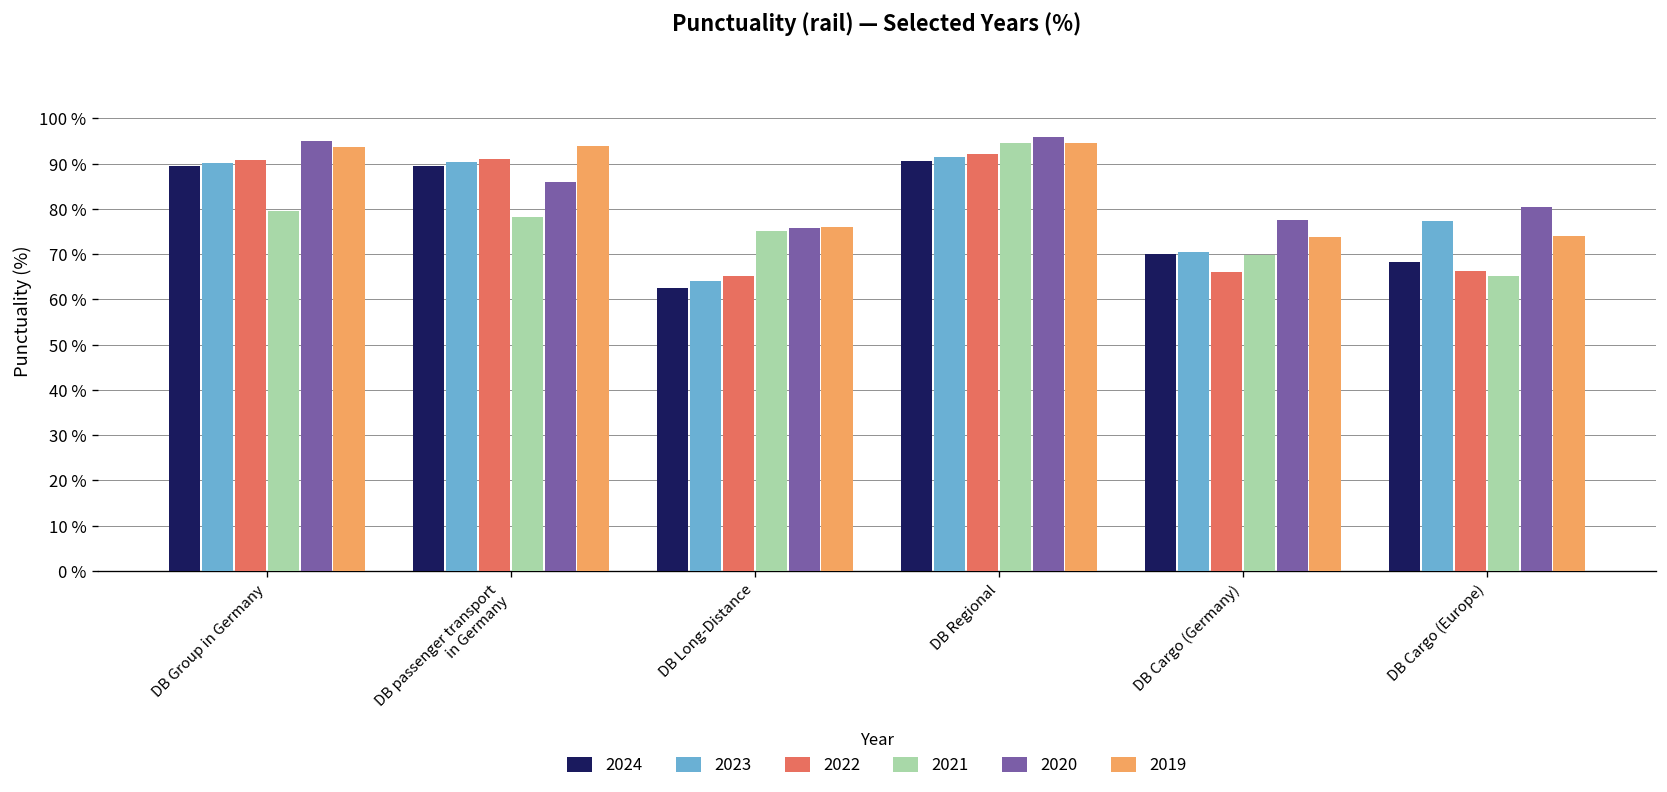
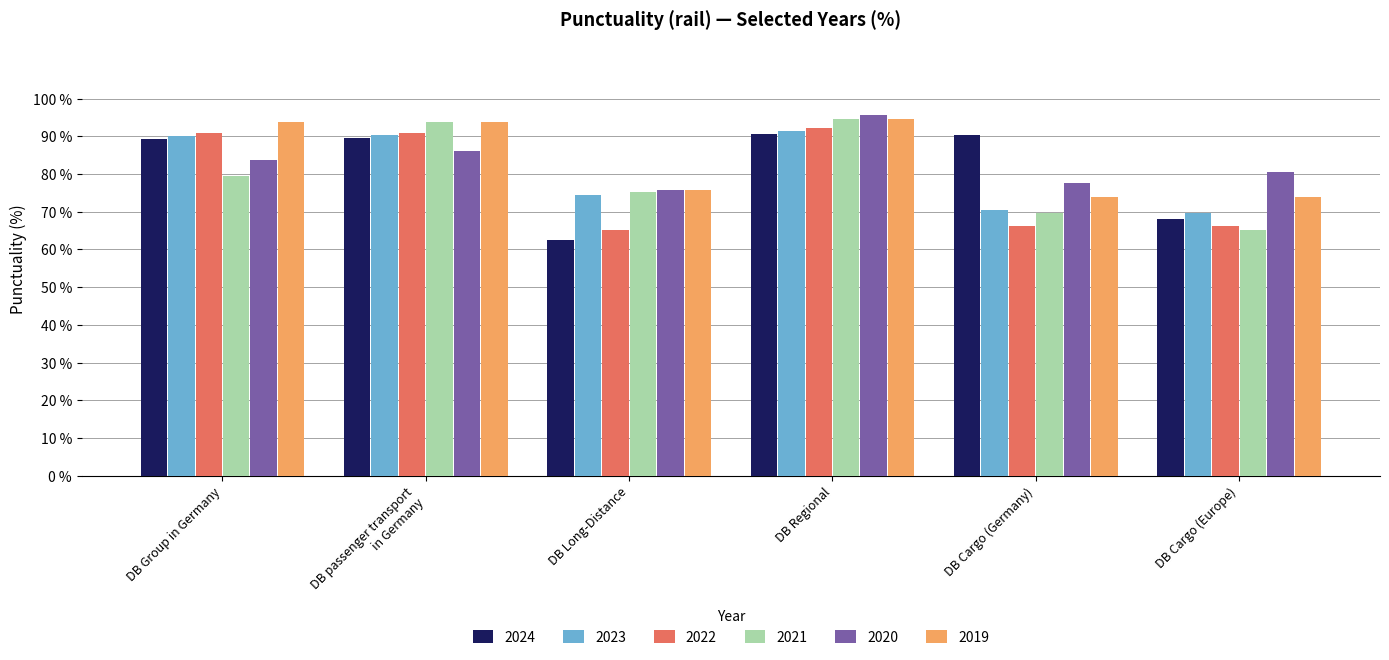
  {
    "2024": {
      "DB Group in Germany": "89 %",
      "DB passenger transport in Germany": "90 %",
      "DB Long-Distance": "63 %",
      "DB Regional": "91 %",
-     "DB Cargo (Germany)": "70 %",
+     "DB Cargo (Germany)": "90 %",
      "DB Cargo (Europe)": "68 %"
    },
    "2023": {
      "DB Group in Germany": "90 %",
      "DB passenger transport in Germany": "90 %",
-     "DB Long-Distance": "64 %",
+     "DB Long-Distance": "74 %",
      "DB Regional": "91 %",
      "DB Cargo (Germany)": "71 %",
-     "DB Cargo (Europe)": "77 %"
+     "DB Cargo (Europe)": "70 %"
    },
    "2021": {
      "DB Group in Germany": "80 %",
-     "DB passenger transport in Germany": "78 %",
+     "DB passenger transport in Germany": "94 %",
      "DB Long-Distance": "75 %",
      "DB Regional": "95 %",
      "DB Cargo (Germany)": "70 %",
      "DB Cargo (Europe)": "65 %"
    },
    "2020": {
-     "DB Group in Germany": "95 %",
+     "DB Group in Germany": "84 %",
      "DB passenger transport in Germany": "86 %",
      "DB Long-Distance": "76 %",
      "DB Regional": "96 %",
      "DB Cargo (Germany)": "78 %",
      "DB Cargo (Europe)": "81 %"
    }
  }
